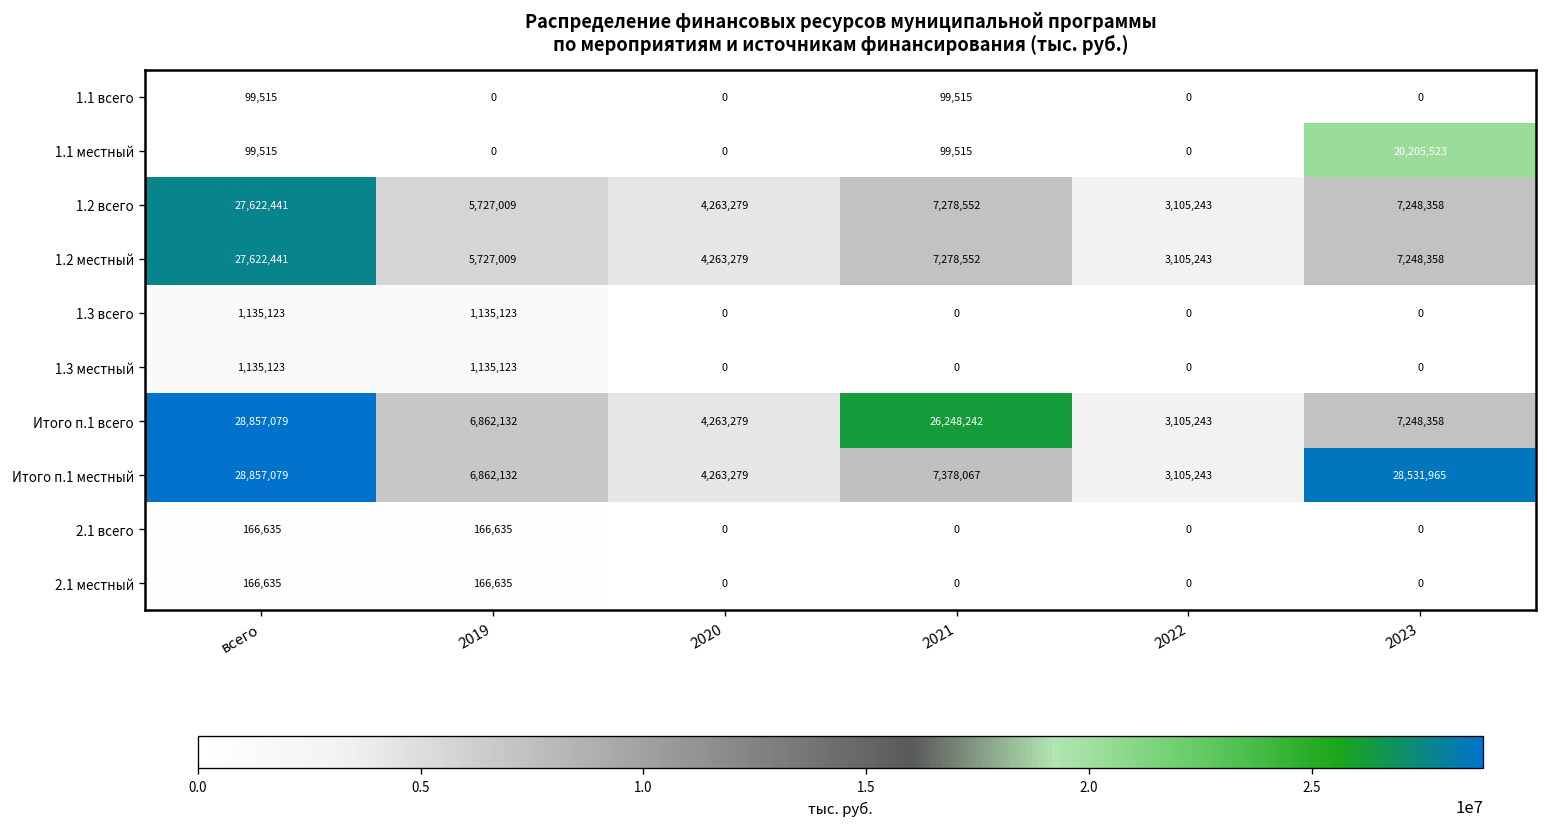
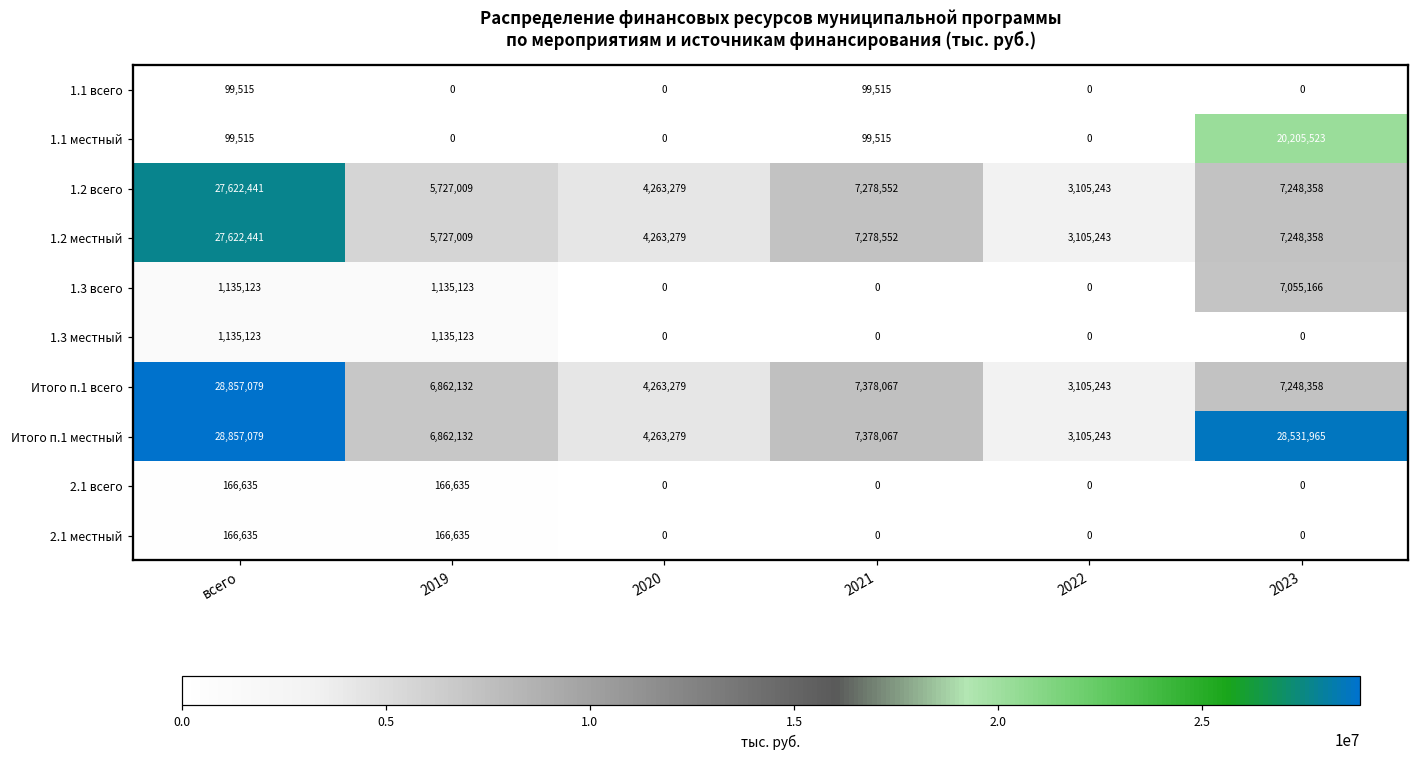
  {
    "1.1 всего": {
      "всего": "99,515",
      "2019": "0",
      "2020": "0",
      "2021": "99,515",
      "2022": "0",
      "2023": "0"
    },
    "1.1 местный": {
      "всего": "99,515",
      "2019": "0",
      "2020": "0",
      "2021": "99,515",
      "2022": "0",
      "2023": "20,205,523"
    },
    "1.2 всего": {
      "всего": "27,622,441",
      "2019": "5,727,009",
      "2020": "4,263,279",
      "2021": "7,278,552",
      "2022": "3,105,243",
      "2023": "7,248,358"
    },
    "1.2 местный": {
      "всего": "27,622,441",
      "2019": "5,727,009",
      "2020": "4,263,279",
      "2021": "7,278,552",
      "2022": "3,105,243",
      "2023": "7,248,358"
    },
    "1.3 всего": {
      "всего": "1,135,123",
      "2019": "1,135,123",
      "2020": "0",
      "2021": "0",
      "2022": "0",
-     "2023": "0"
+     "2023": "7,055,166"
    },
    "1.3 местный": {
      "всего": "1,135,123",
      "2019": "1,135,123",
      "2020": "0",
      "2021": "0",
      "2022": "0",
      "2023": "0"
    },
    "Итого п.1 всего": {
      "всего": "28,857,079",
      "2019": "6,862,132",
      "2020": "4,263,279",
-     "2021": "26,248,242",
+     "2021": "7,378,067",
      "2022": "3,105,243",
      "2023": "7,248,358"
    },
    "Итого п.1 местный": {
      "всего": "28,857,079",
      "2019": "6,862,132",
      "2020": "4,263,279",
      "2021": "7,378,067",
      "2022": "3,105,243",
      "2023": "28,531,965"
    },
    "2.1 всего": {
      "всего": "166,635",
      "2019": "166,635",
      "2020": "0",
      "2021": "0",
      "2022": "0",
      "2023": "0"
    },
    "2.1 местный": {
      "всего": "166,635",
      "2019": "166,635",
      "2020": "0",
      "2021": "0",
      "2022": "0",
      "2023": "0"
    }
  }
